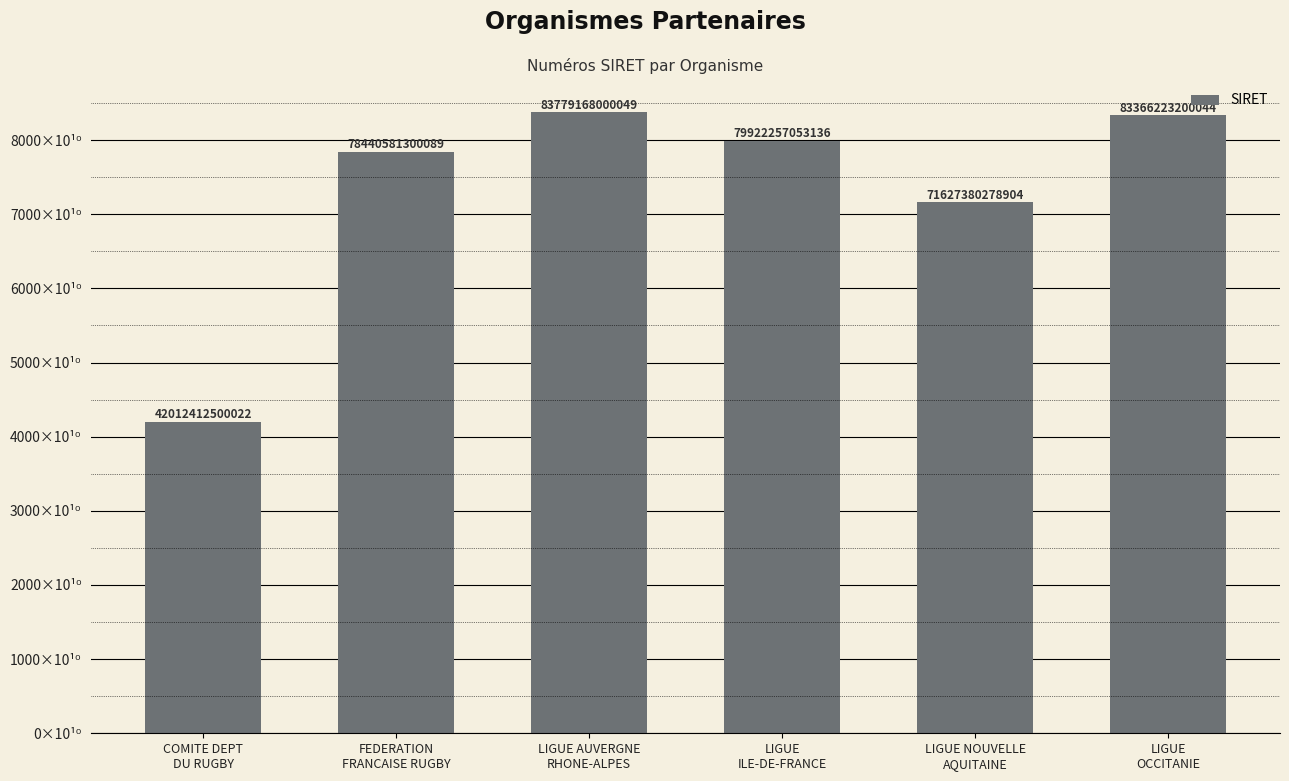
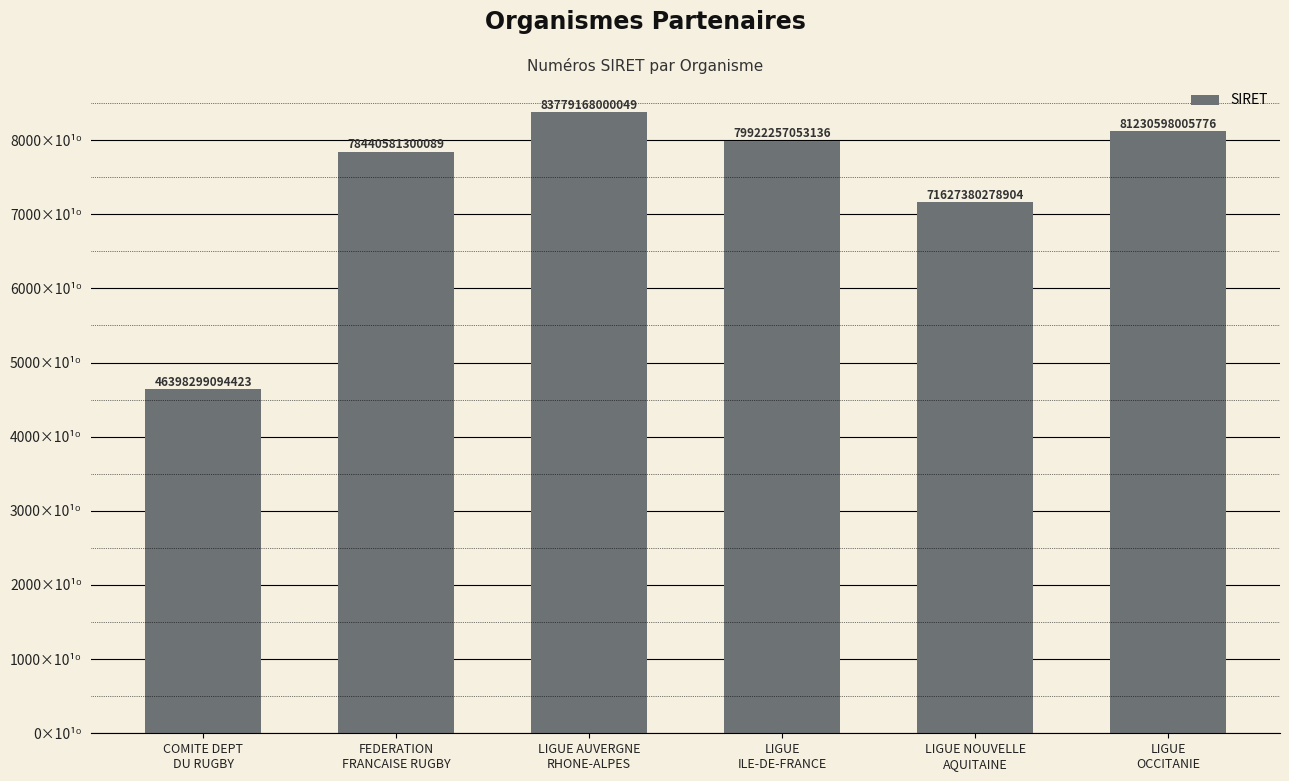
  {
-   "COMITE DEPT DU RUGBY": 42012412500022,
+   "COMITE DEPT DU RUGBY": 46398299094423,
    "FEDERATION FRANCAISE RUGBY": 78440581300089,
    "LIGUE AUVERGNE RHONE-ALPES": 83779168000049,
    "LIGUE ILE-DE-FRANCE": 79922257053136,
    "LIGUE NOUVELLE AQUITAINE": 71627380278904,
-   "LIGUE OCCITANIE": 83366223200044
+   "LIGUE OCCITANIE": 81230598005776
  }
